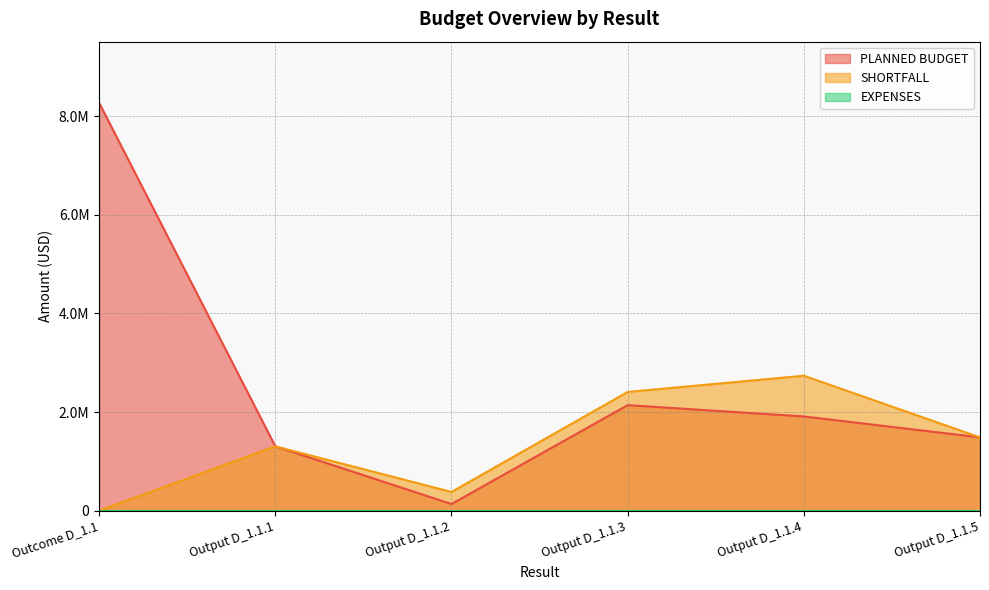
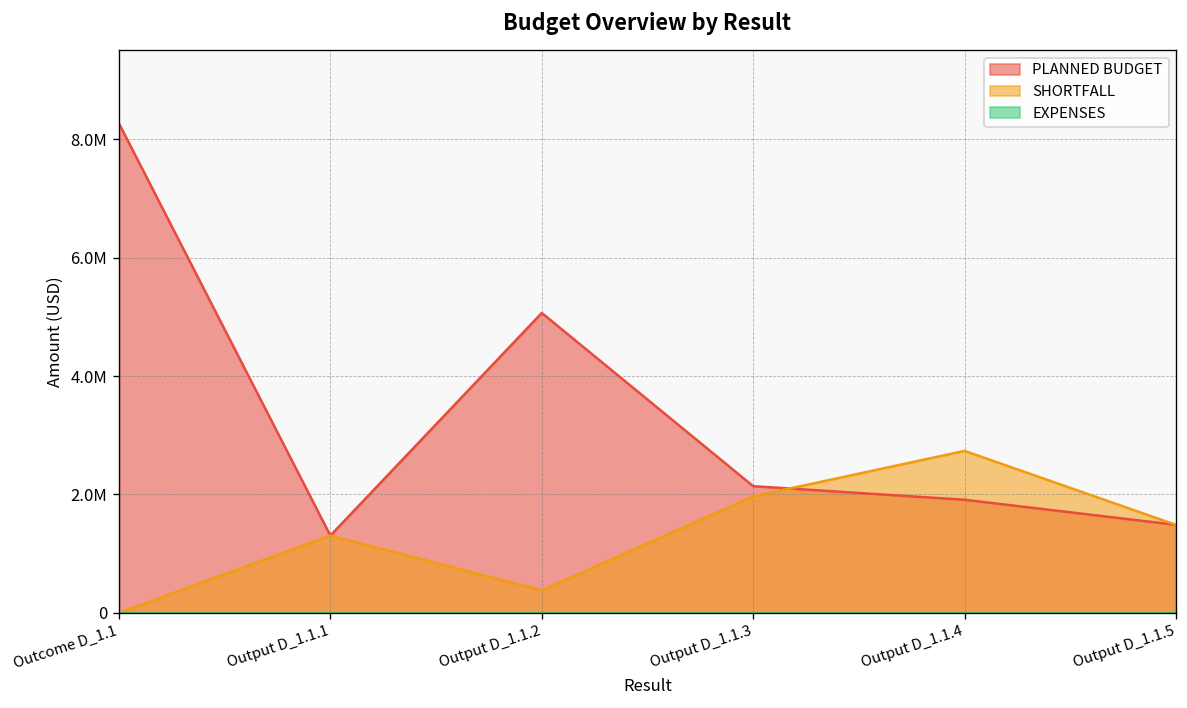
  {
    "PLANNED BUDGET": {
      "Outcome D_1.1": 8300000,
-     "Output D_1.1.2": 100000,
+     "Output D_1.1.2": 5100000,
      "Output D_1.1.3": 2100000,
      "Output D_1.1.4": 1900000
    },
    "SHORTFALL": {
      "Output D_1.1.2": 400000,
-     "Output D_1.1.3": 2400000,
+     "Output D_1.1.3": 2000000,
      "Output D_1.1.4": 2700000
    },
    "EXPENSES": {
      "Output D_1.1.1": 0,
      "Output D_1.1.2": 0,
      "Output D_1.1.3": 0,
      "Output D_1.1.4": 0,
      "Output D_1.1.5": 0
    }
  }
